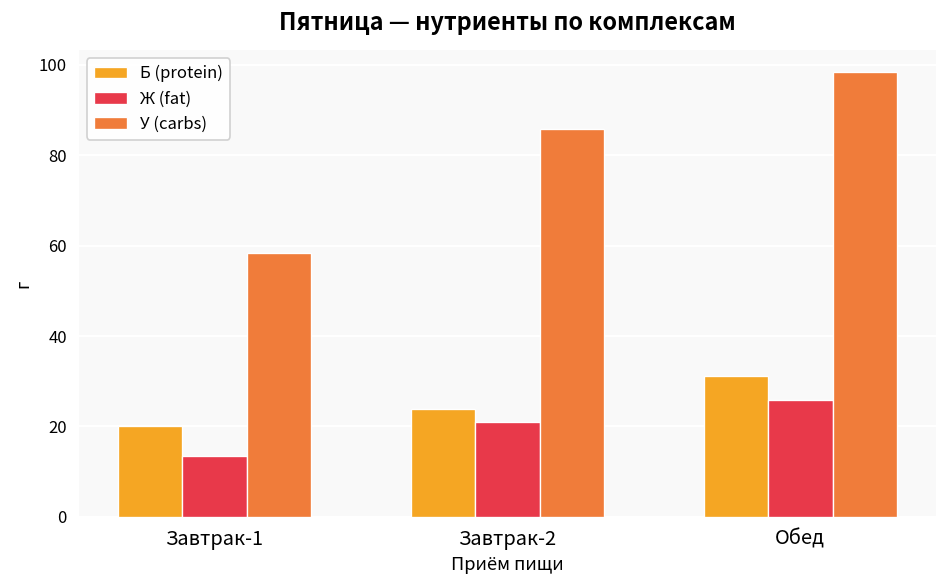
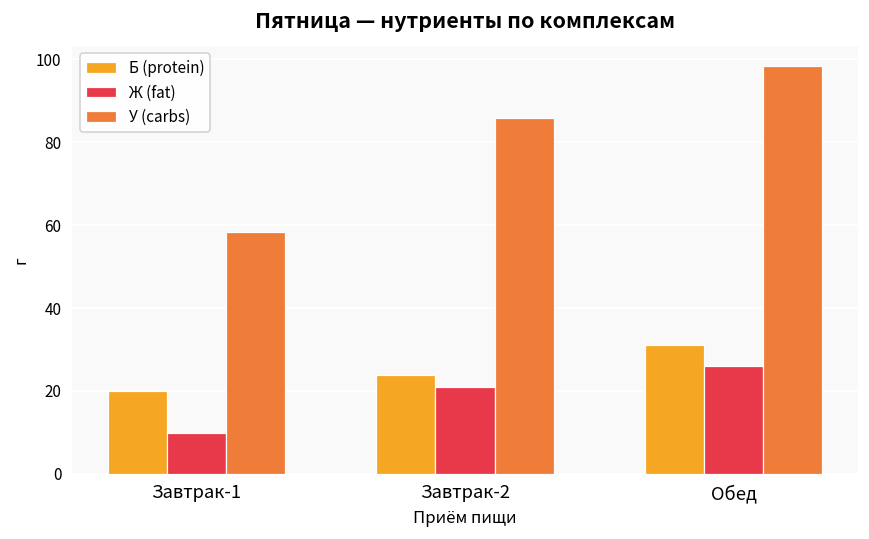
  {
    "Ж (fat)": {
-     "Завтрак-1": 14,
+     "Завтрак-1": 10,
      "Завтрак-2": 21,
      "Обед": 26
    }
  }
